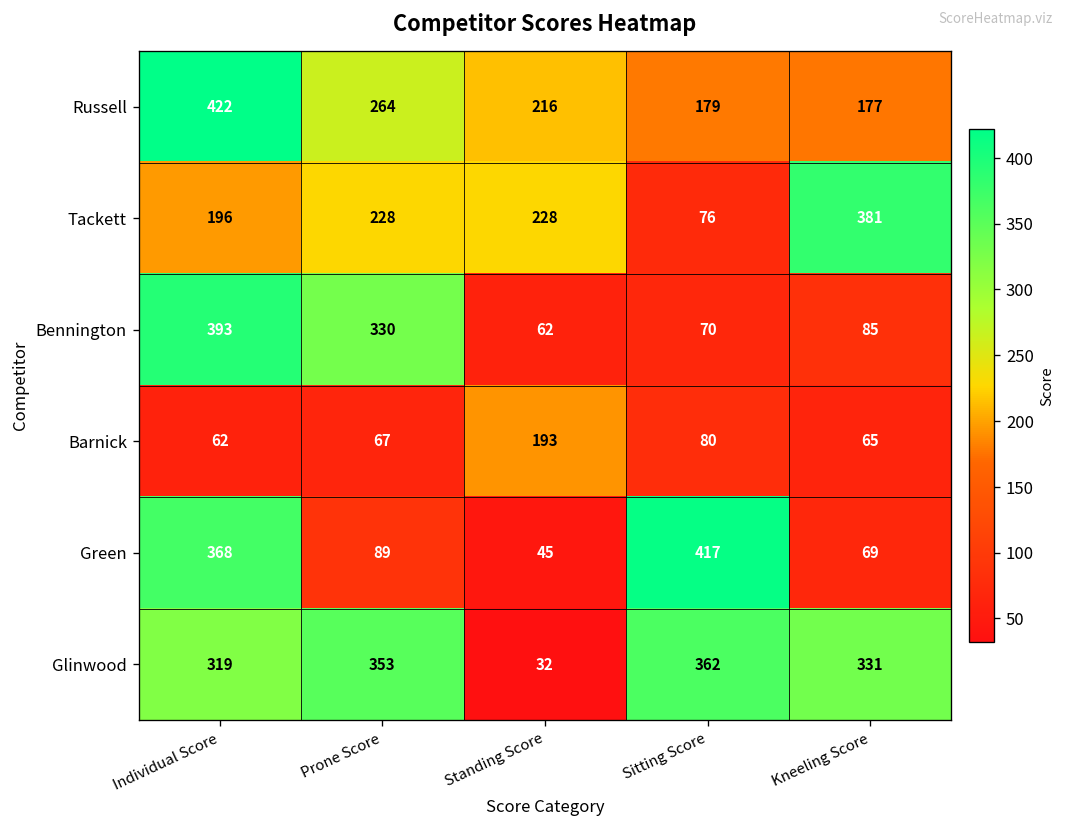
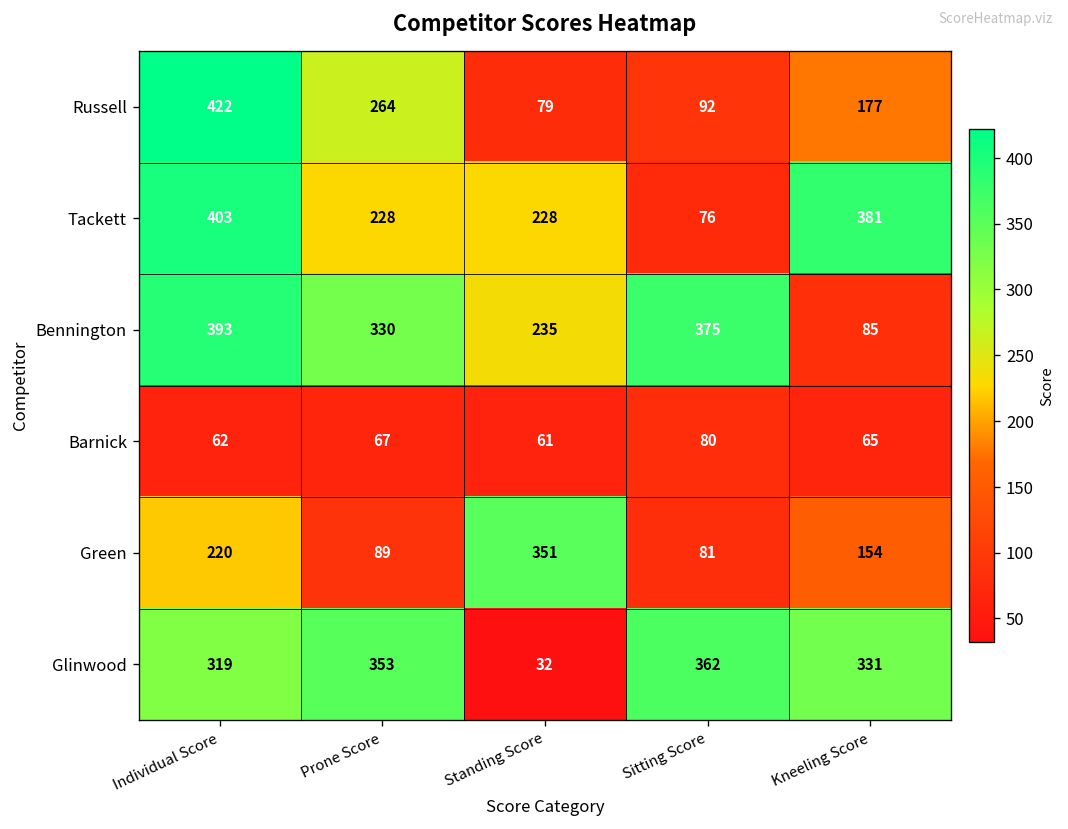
  {
    "Russell": {
      "Individual Score": 422,
      "Prone Score": 264,
-     "Standing Score": 216,
-     "Sitting Score": 179,
+     "Standing Score": 79,
+     "Sitting Score": 92,
      "Kneeling Score": 177
    },
    "Tackett": {
-     "Individual Score": 196,
+     "Individual Score": 403,
      "Prone Score": 228,
      "Standing Score": 228,
      "Sitting Score": 76,
      "Kneeling Score": 381
    },
    "Bennington": {
      "Individual Score": 393,
      "Prone Score": 330,
-     "Standing Score": 62,
-     "Sitting Score": 70,
+     "Standing Score": 235,
+     "Sitting Score": 375,
      "Kneeling Score": 85
    },
    "Barnick": {
      "Individual Score": 62,
      "Prone Score": 67,
-     "Standing Score": 193,
+     "Standing Score": 61,
      "Sitting Score": 80,
      "Kneeling Score": 65
    },
    "Green": {
-     "Individual Score": 368,
+     "Individual Score": 220,
      "Prone Score": 89,
-     "Standing Score": 45,
-     "Sitting Score": 417,
-     "Kneeling Score": 69
+     "Standing Score": 351,
+     "Sitting Score": 81,
+     "Kneeling Score": 154
    },
    "Glinwood": {
      "Individual Score": 319,
      "Prone Score": 353,
      "Standing Score": 32,
      "Sitting Score": 362,
      "Kneeling Score": 331
    }
  }
